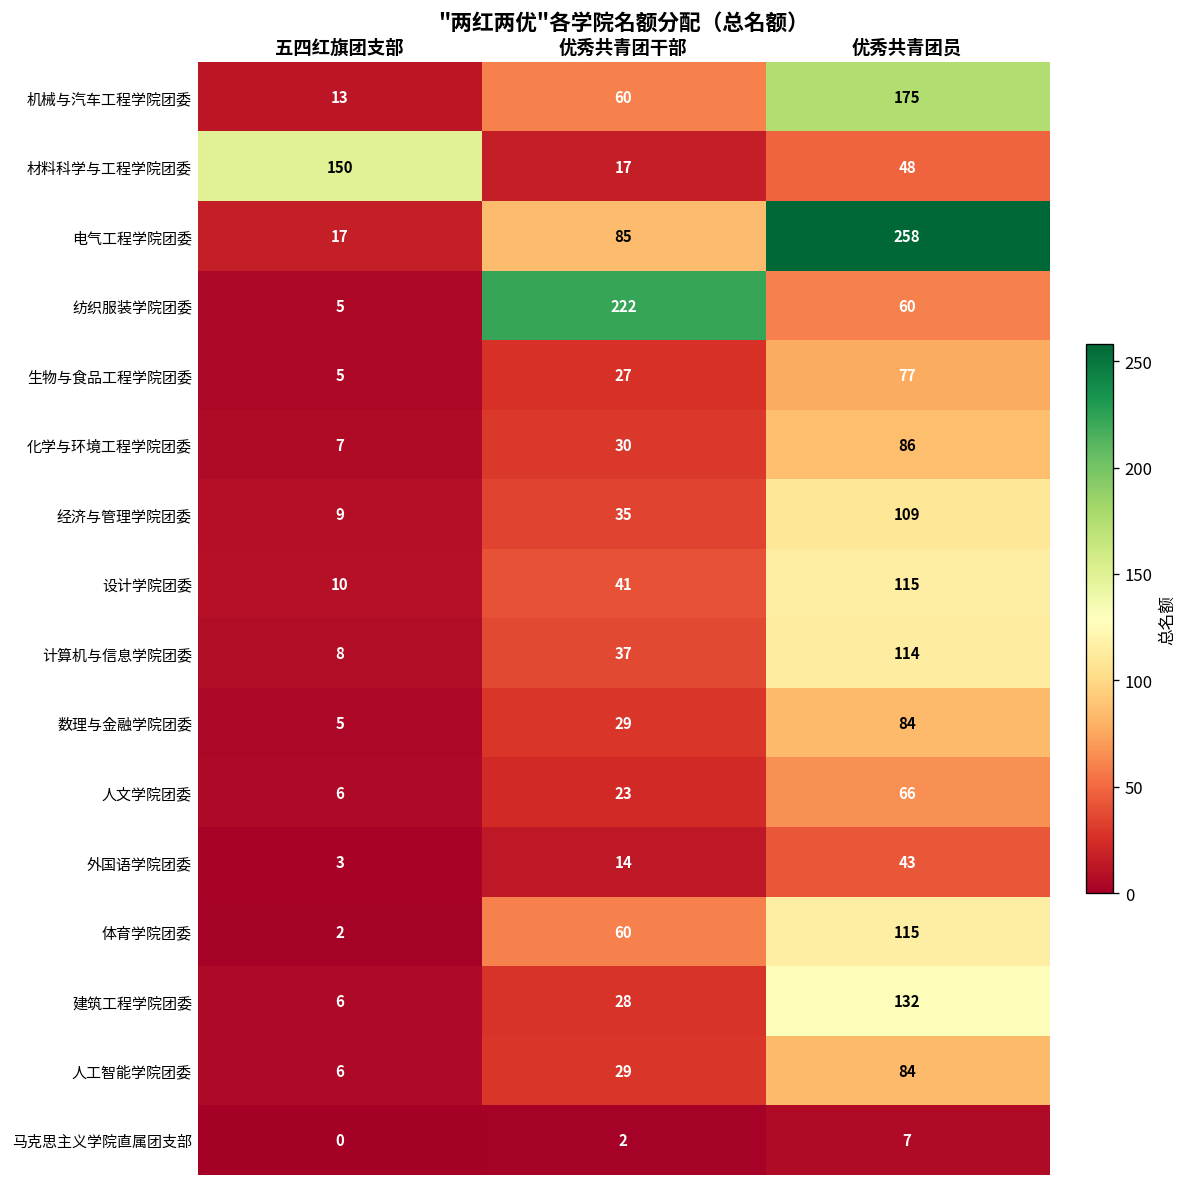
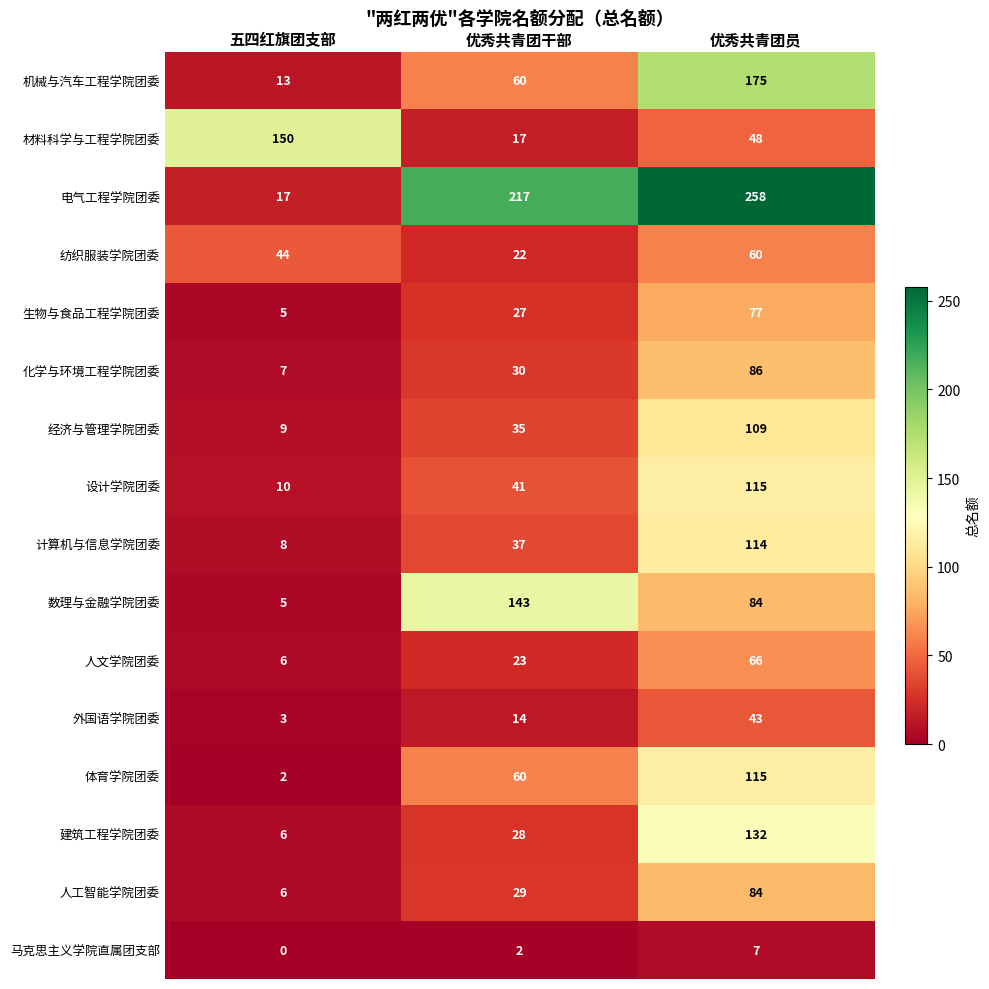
  {
    "机械与汽车工程学院团委": {
      "五四红旗团支部": 13,
      "优秀共青团干部": 60,
      "优秀共青团员": 175
    },
    "材料科学与工程学院团委": {
      "五四红旗团支部": 150,
      "优秀共青团干部": 17,
      "优秀共青团员": 48
    },
    "电气工程学院团委": {
      "五四红旗团支部": 17,
-     "优秀共青团干部": 85,
+     "优秀共青团干部": 217,
      "优秀共青团员": 258
    },
    "纺织服装学院团委": {
-     "五四红旗团支部": 5,
-     "优秀共青团干部": 222,
+     "五四红旗团支部": 44,
+     "优秀共青团干部": 22,
      "优秀共青团员": 60
    },
    "生物与食品工程学院团委": {
      "五四红旗团支部": 5,
      "优秀共青团干部": 27,
      "优秀共青团员": 77
    },
    "化学与环境工程学院团委": {
      "五四红旗团支部": 7,
      "优秀共青团干部": 30,
      "优秀共青团员": 86
    },
    "经济与管理学院团委": {
      "五四红旗团支部": 9,
      "优秀共青团干部": 35,
      "优秀共青团员": 109
    },
    "设计学院团委": {
      "五四红旗团支部": 10,
      "优秀共青团干部": 41,
      "优秀共青团员": 115
    },
    "计算机与信息学院团委": {
      "五四红旗团支部": 8,
      "优秀共青团干部": 37,
      "优秀共青团员": 114
    },
    "数理与金融学院团委": {
      "五四红旗团支部": 5,
-     "优秀共青团干部": 29,
+     "优秀共青团干部": 143,
      "优秀共青团员": 84
    },
    "人文学院团委": {
      "五四红旗团支部": 6,
      "优秀共青团干部": 23,
      "优秀共青团员": 66
    },
    "外国语学院团委": {
      "五四红旗团支部": 3,
      "优秀共青团干部": 14,
      "优秀共青团员": 43
    },
    "体育学院团委": {
      "五四红旗团支部": 2,
      "优秀共青团干部": 60,
      "优秀共青团员": 115
    },
    "建筑工程学院团委": {
      "五四红旗团支部": 6,
      "优秀共青团干部": 28,
      "优秀共青团员": 132
    },
    "人工智能学院团委": {
      "五四红旗团支部": 6,
      "优秀共青团干部": 29,
      "优秀共青团员": 84
    },
    "马克思主义学院直属团支部": {
      "五四红旗团支部": 0,
      "优秀共青团干部": 2,
      "优秀共青团员": 7
    }
  }
